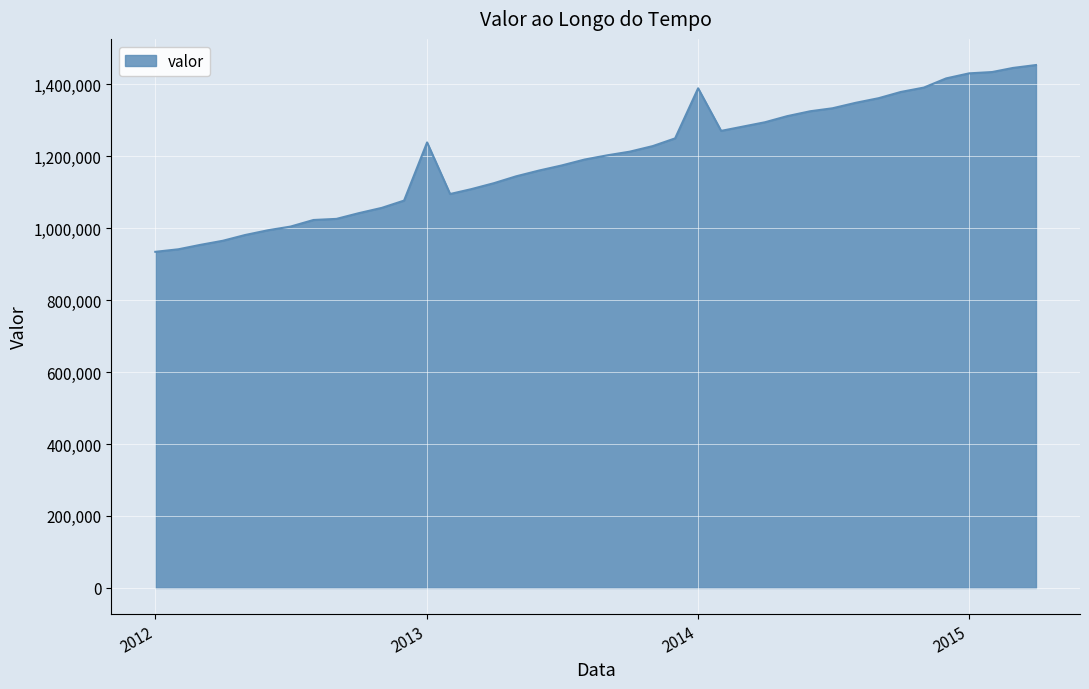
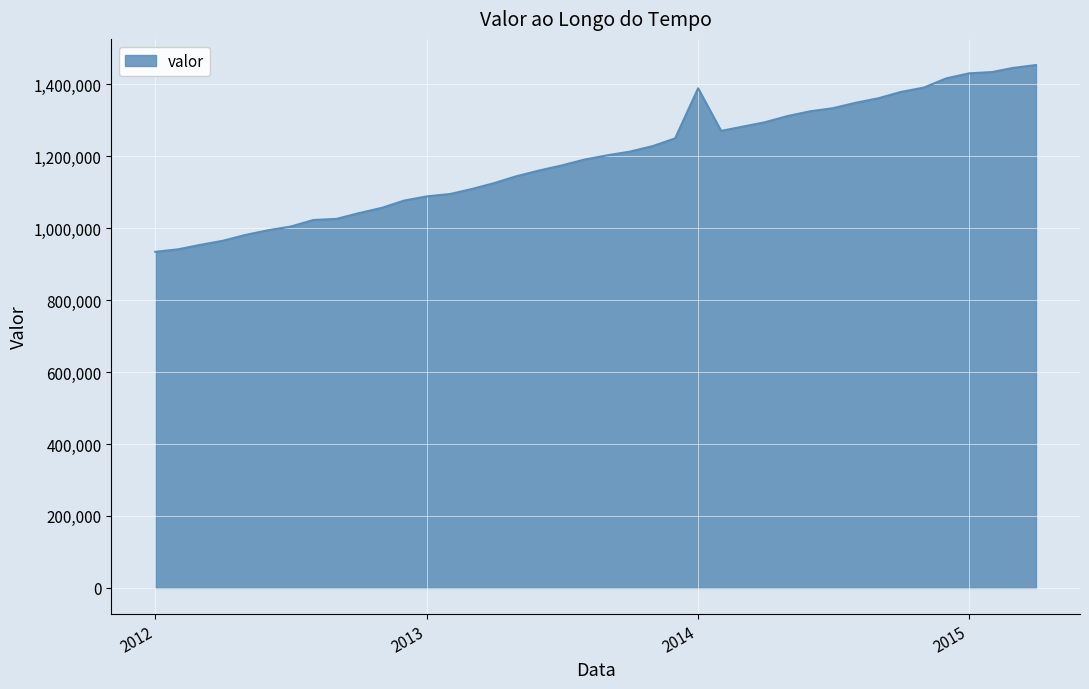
  {
    "2012": "930,000",
-   "2013": "1,240,000",
+   "2013": "1,090,000",
    "2014": "1,390,000",
    "2015": "1,430,000"
  }
